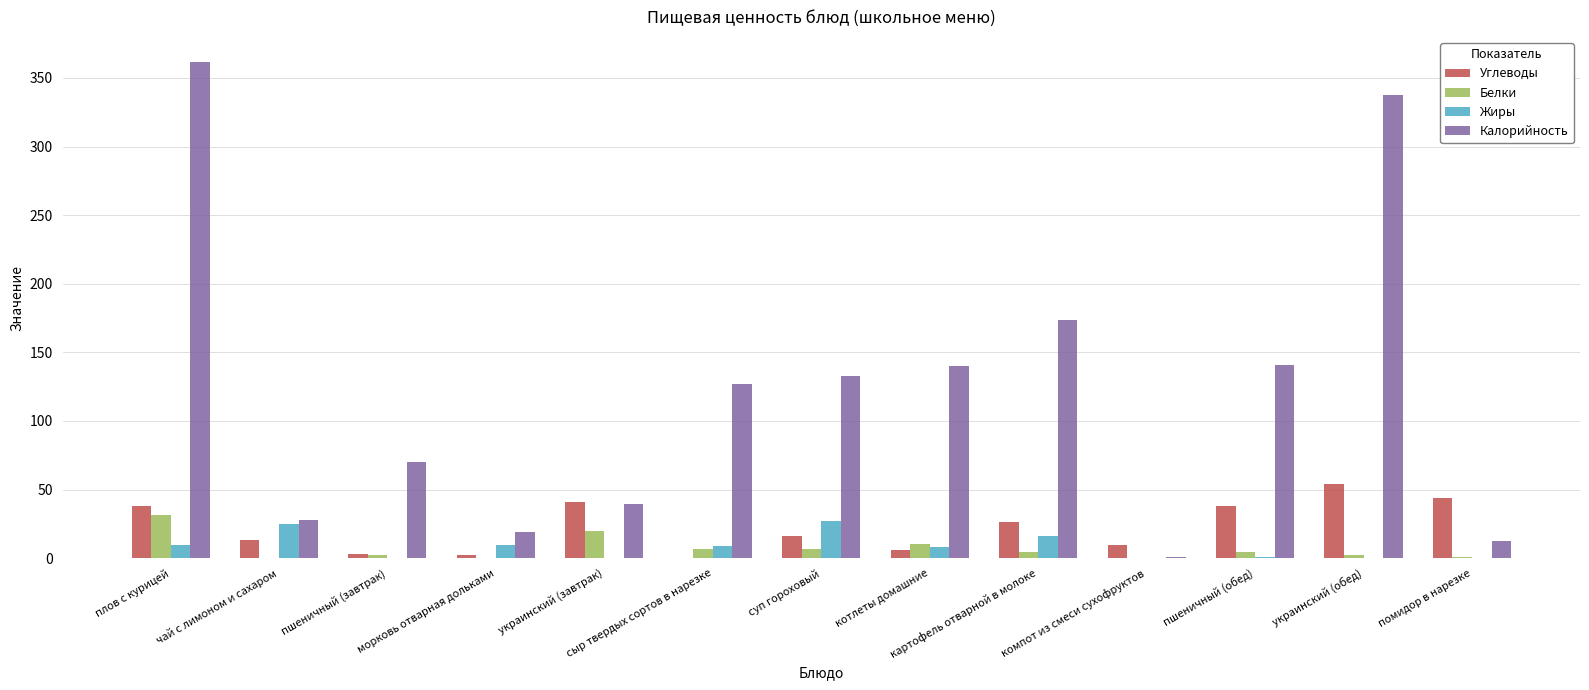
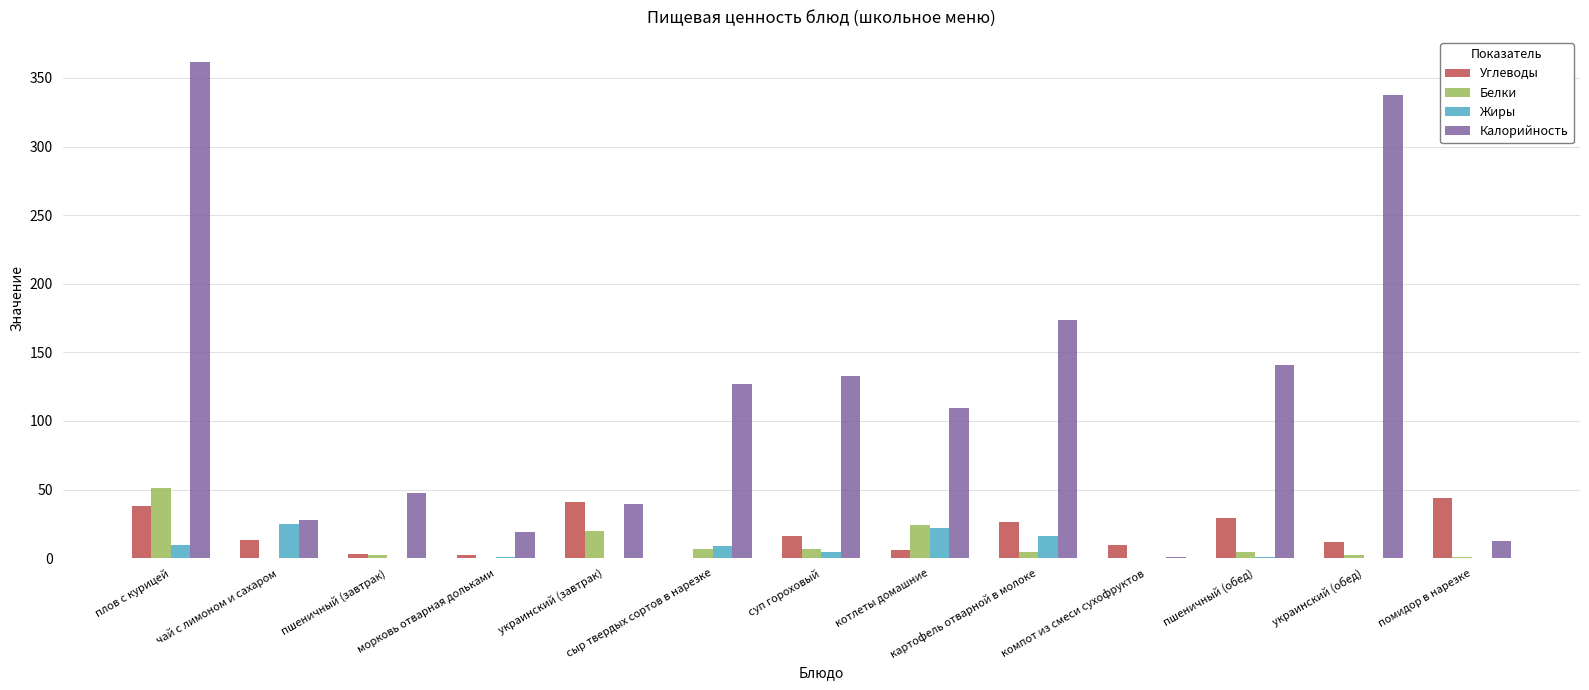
  {
    "Углеводы": {
      "плов с курицей": 38,
      "чай с лимоном и сахаром": 14,
      "пшеничный (завтрак)": 3,
      "морковь отварная дольками": 2,
      "украинский (завтрак)": 41,
      "сыр твердых сортов в нарезке": 0,
      "суп гороховый": 16,
      "котлеты домашние": 6,
      "картофель отварной в молоке": 27,
      "компот из смеси сухофруктов": 10,
-     "пшеничный (обед)": 38,
-     "украинский (обед)": 54,
+     "пшеничный (обед)": 30,
+     "украинский (обед)": 12,
      "помидор в нарезке": 44
    },
    "Белки": {
-     "плов с курицей": 31,
+     "плов с курицей": 51,
      "пшеничный (завтрак)": 2,
      "украинский (завтрак)": 20,
      "сыр твердых сортов в нарезке": 7,
      "суп гороховый": 7,
-     "котлеты домашние": 10,
+     "котлеты домашние": 24,
      "картофель отварной в молоке": 5,
      "компот из смеси сухофруктов": 0,
      "пшеничный (обед)": 5,
      "украинский (обед)": 2
    },
    "Жиры": {
      "плов с курицей": 9,
      "чай с лимоном и сахаром": 25,
-     "морковь отварная дольками": 10,
+     "морковь отварная дольками": 1,
      "сыр твердых сортов в нарезке": 9,
-     "суп гороховый": 27,
-     "котлеты домашние": 8,
+     "суп гороховый": 5,
+     "котлеты домашние": 22,
      "картофель отварной в молоке": 16,
      "компот из смеси сухофруктов": 0
    },
    "Калорийность": {
      "плов с курицей": 362,
      "чай с лимоном и сахаром": 28,
-     "пшеничный (завтрак)": 70,
+     "пшеничный (завтрак)": 47,
      "морковь отварная дольками": 19,
      "украинский (завтрак)": 39,
      "сыр твердых сортов в нарезке": 127,
      "суп гороховый": 133,
-     "котлеты домашние": 140,
+     "котлеты домашние": 110,
      "картофель отварной в молоке": 174,
      "пшеничный (обед)": 141,
      "украинский (обед)": 338,
      "помидор в нарезке": 13
    }
  }
